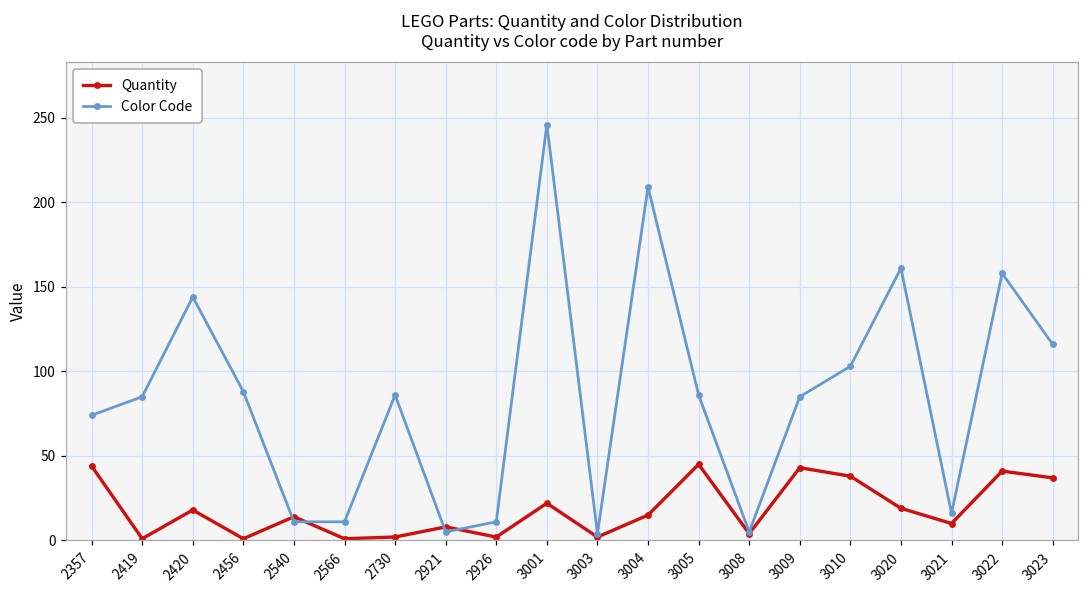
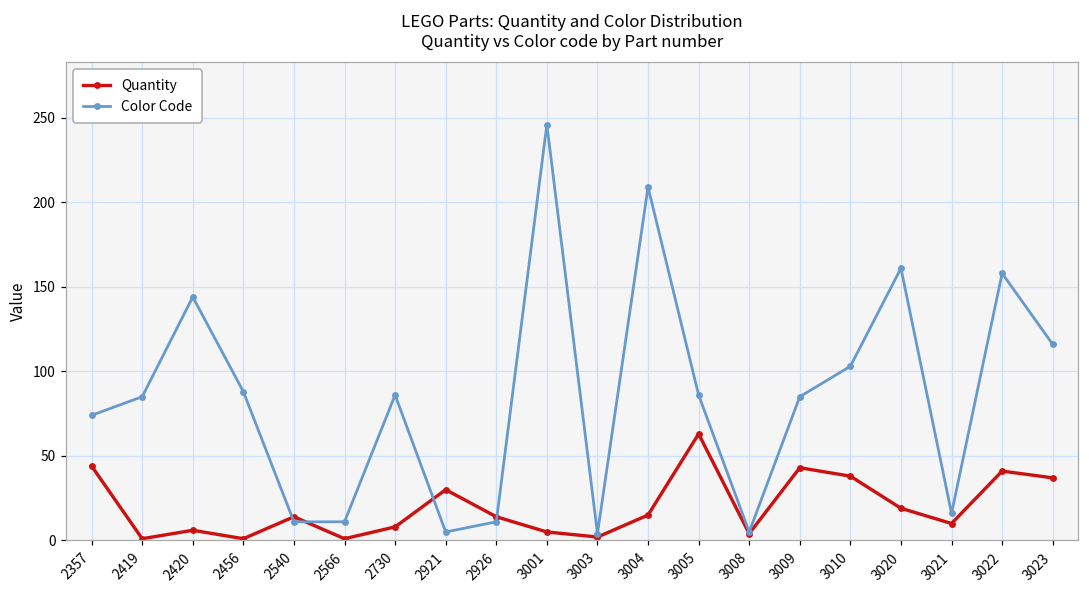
  {
    "Quantity": {
      "2357": 44,
      "2419": 1,
-     "2420": 18,
+     "2420": 6,
      "2456": 1,
      "2540": 14,
      "2566": 1,
-     "2730": 2,
-     "2921": 8,
-     "2926": 2,
-     "3001": 22,
+     "2730": 8,
+     "2921": 30,
+     "2926": 14,
+     "3001": 5,
      "3003": 2,
      "3004": 15,
-     "3005": 45,
+     "3005": 63,
      "3009": 43,
      "3010": 38,
      "3020": 19,
      "3021": 10,
      "3022": 41,
      "3023": 37
    },
    "Color Code": {
      "2357": 74,
      "2419": 85,
      "2420": 144,
      "2456": 88,
      "2540": 11,
      "2566": 11,
      "2730": 86,
      "2921": 5,
      "2926": 11,
      "3001": 246,
      "3003": 4,
      "3004": 209,
      "3005": 86,
      "3009": 85,
      "3010": 103,
      "3020": 161,
      "3021": 16,
      "3022": 158,
      "3023": 116
    }
  }
